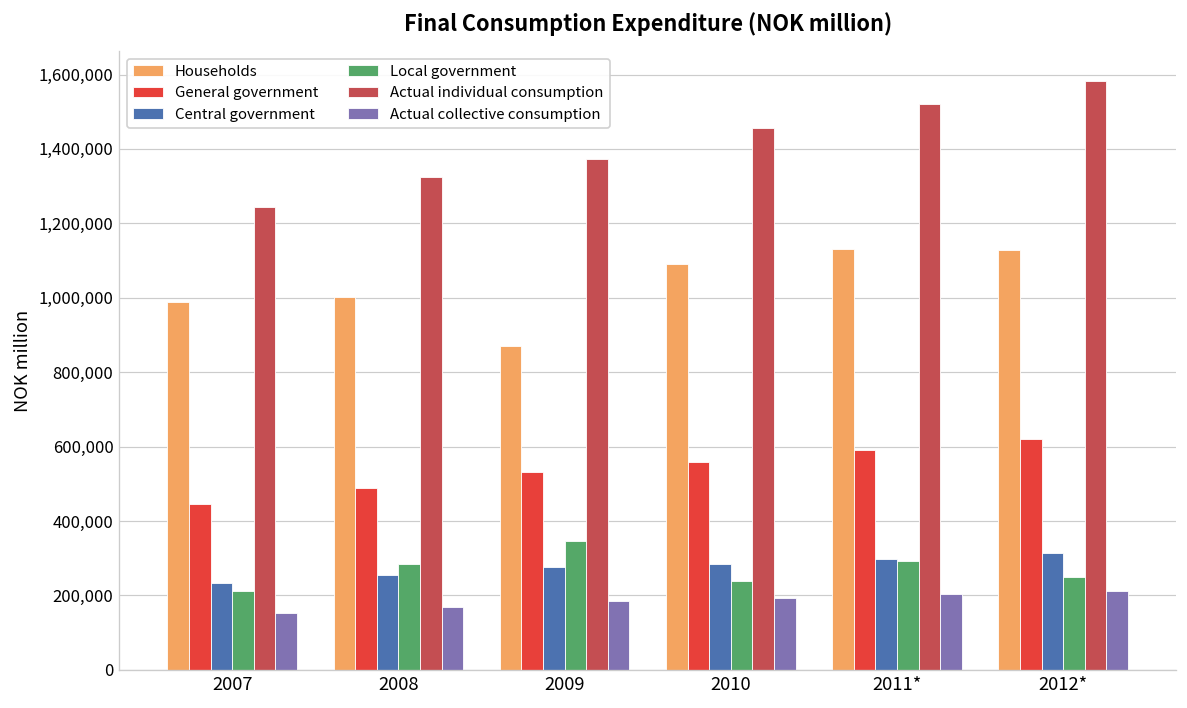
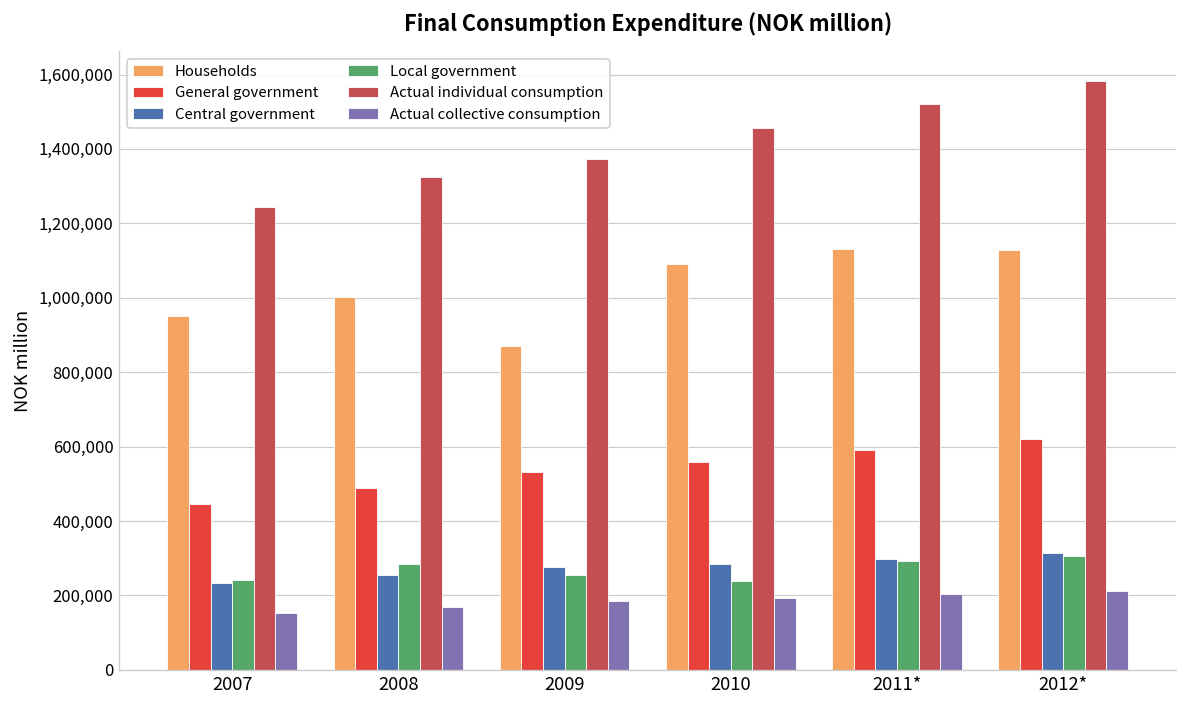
  {
    "Households": {
-     "2007": "990,000",
+     "2007": "950,000",
      "2008": "1,000,000",
      "2009": "870,000",
      "2010": "1,090,000",
      "2011*": "1,130,000",
      "2012*": "1,130,000"
    },
    "Local government": {
-     "2007": "210,000",
+     "2007": "240,000",
      "2008": "280,000",
-     "2009": "350,000",
+     "2009": "260,000",
      "2010": "240,000",
      "2011*": "290,000",
-     "2012*": "250,000"
+     "2012*": "310,000"
    }
  }
